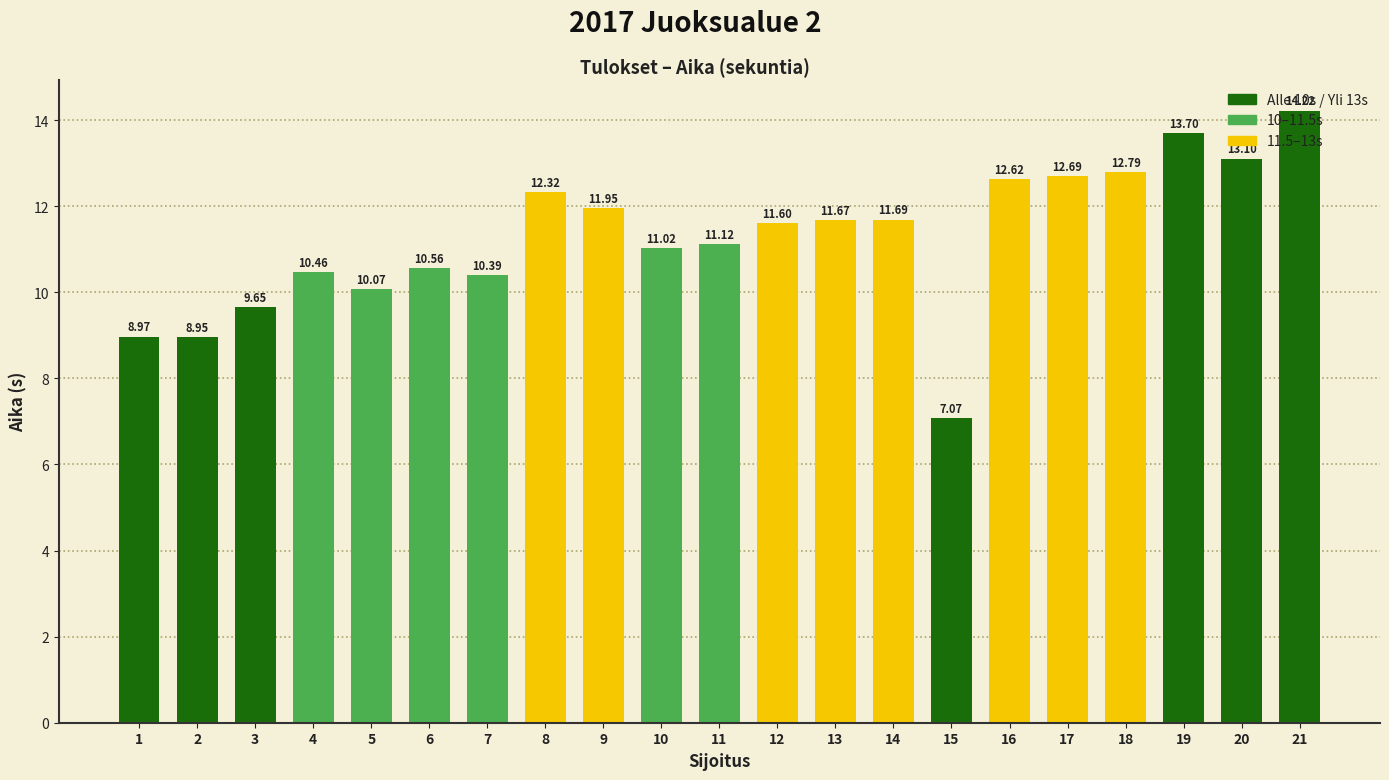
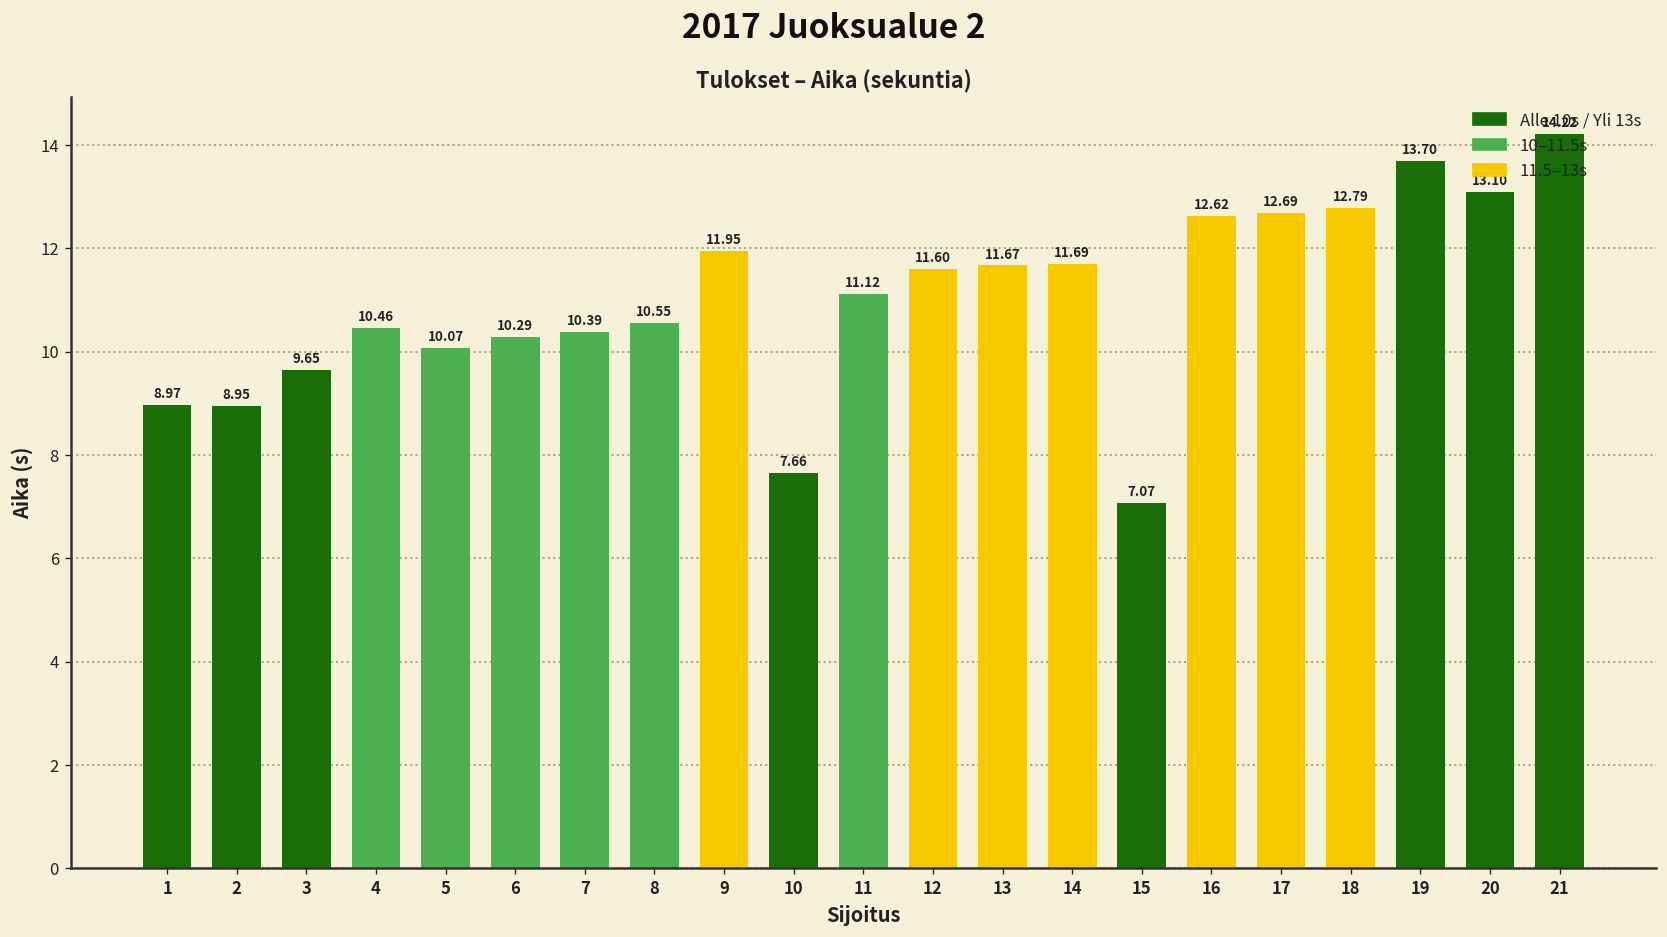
  {
    "1": 8.97,
    "2": 8.95,
    "3": 9.65,
    "4": 10.46,
    "5": 10.07,
-   "6": 10.56,
+   "6": 10.29,
    "7": 10.39,
-   "8": 12.32,
+   "8": 10.55,
    "9": 11.95,
-   "10": 11.02,
+   "10": 7.66,
    "11": 11.12,
    "12": 11.60,
    "13": 11.67,
    "14": 11.69,
    "15": 7.07,
    "16": 12.62,
    "17": 12.69,
    "18": 12.79,
    "19": 13.70,
    "20": 13.10,
    "21": 14.22
  }
